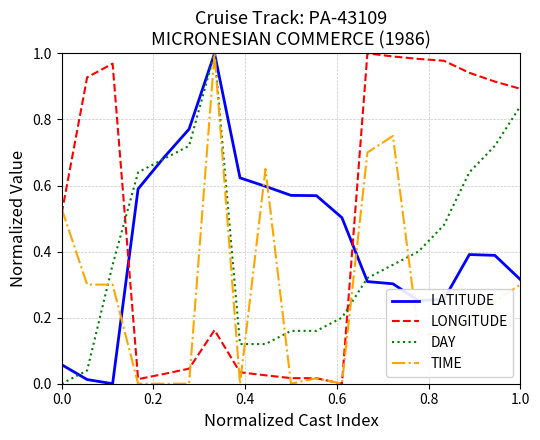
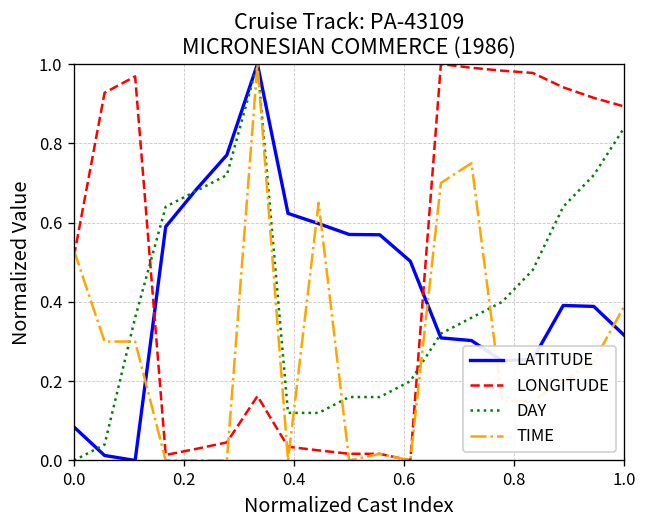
  {
    "LATITUDE": {
-     "0.0": 0.06,
+     "0.0": 0.08,
      "1.0": 0.32
    },
    "LONGITUDE": {
      "0.0": 0.52,
      "1.0": 0.89
    },
    "DAY": {
      "0.0": 0.00,
      "1.0": 0.84
    },
    "TIME": {
      "0.0": 0.53,
-     "1.0": 0.30
+     "1.0": 0.39
    }
  }
